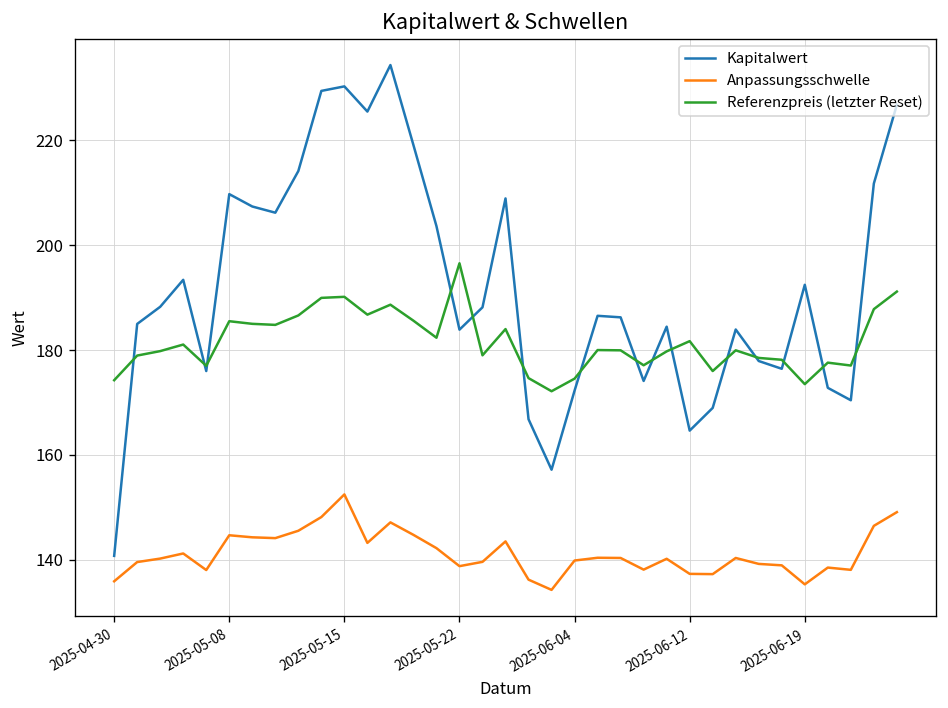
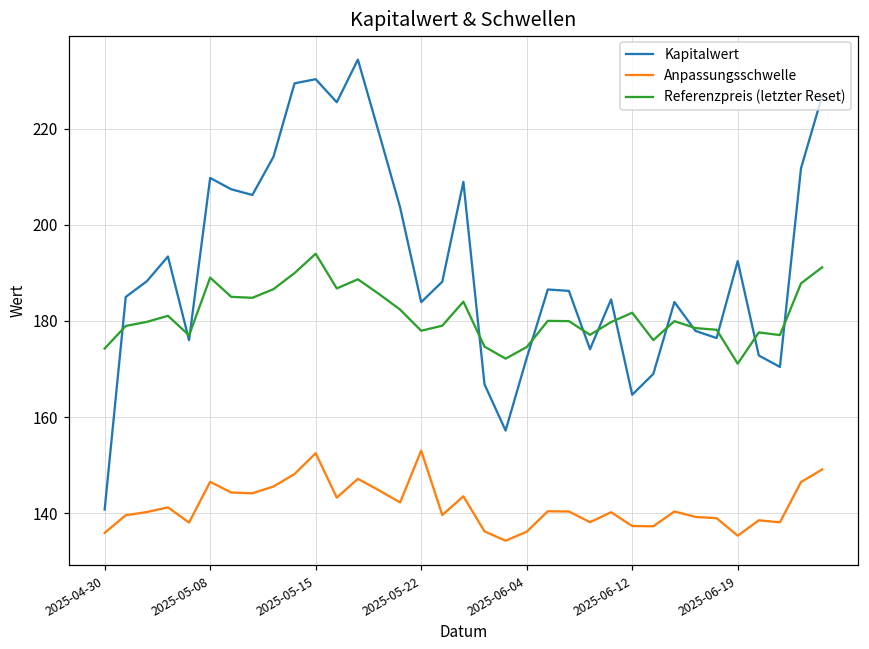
  {
    "Kapitalwert": {
      "2025-04-30": 141,
      "2025-05-08": 210,
      "2025-05-15": 230,
      "2025-05-22": 184,
      "2025-06-04": 172,
      "2025-06-12": 165,
      "2025-06-19": 192
    },
    "Anpassungsschwelle": {
      "2025-04-30": 136,
-     "2025-05-08": 145,
+     "2025-05-08": 147,
      "2025-05-15": 152,
-     "2025-05-22": 139,
-     "2025-06-04": 140,
+     "2025-05-22": 153,
+     "2025-06-04": 136,
      "2025-06-12": 137,
      "2025-06-19": 135
    },
    "Referenzpreis (letzter Reset)": {
      "2025-04-30": 174,
-     "2025-05-08": 186,
-     "2025-05-15": 190,
-     "2025-05-22": 197,
+     "2025-05-08": 189,
+     "2025-05-15": 194,
+     "2025-05-22": 178,
      "2025-06-04": 175,
      "2025-06-12": 182,
-     "2025-06-19": 174
+     "2025-06-19": 171
    }
  }
